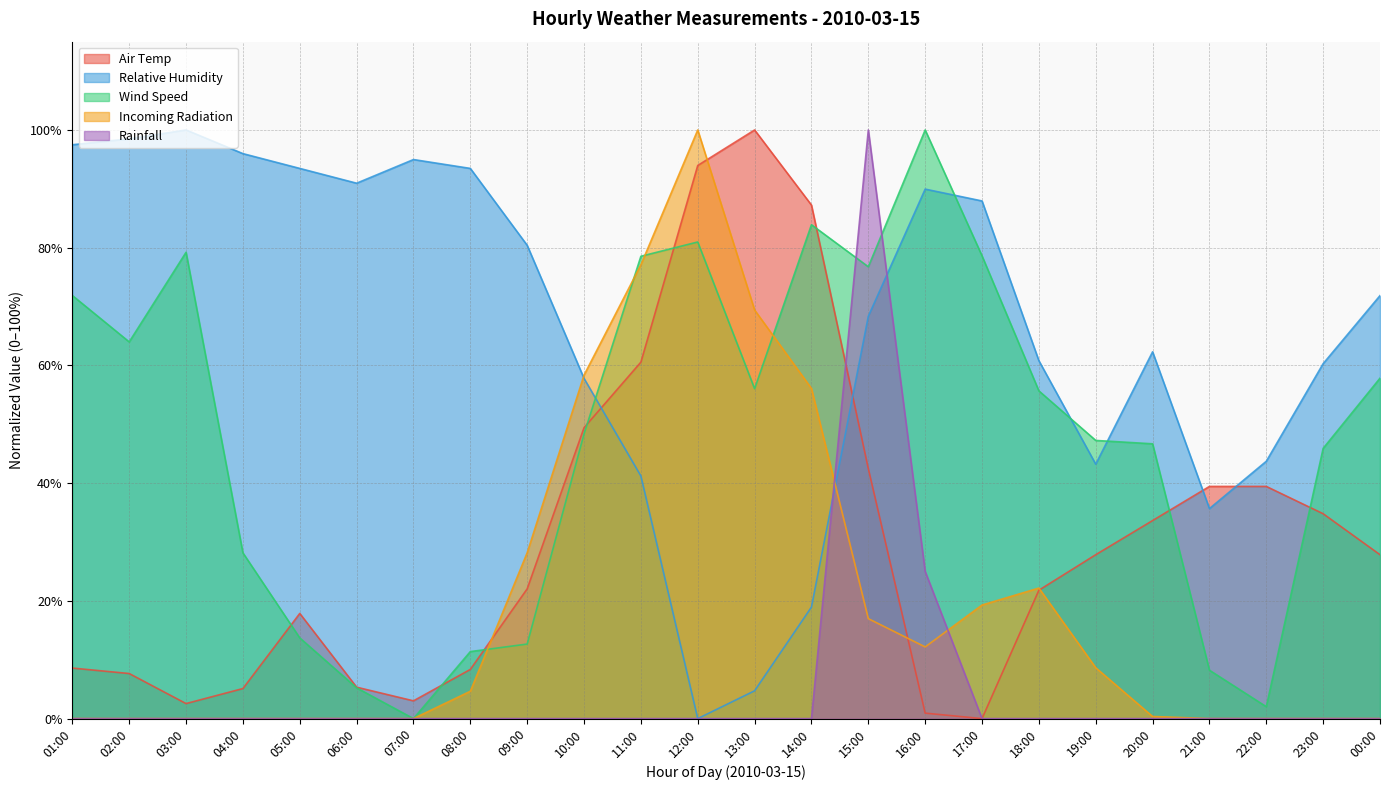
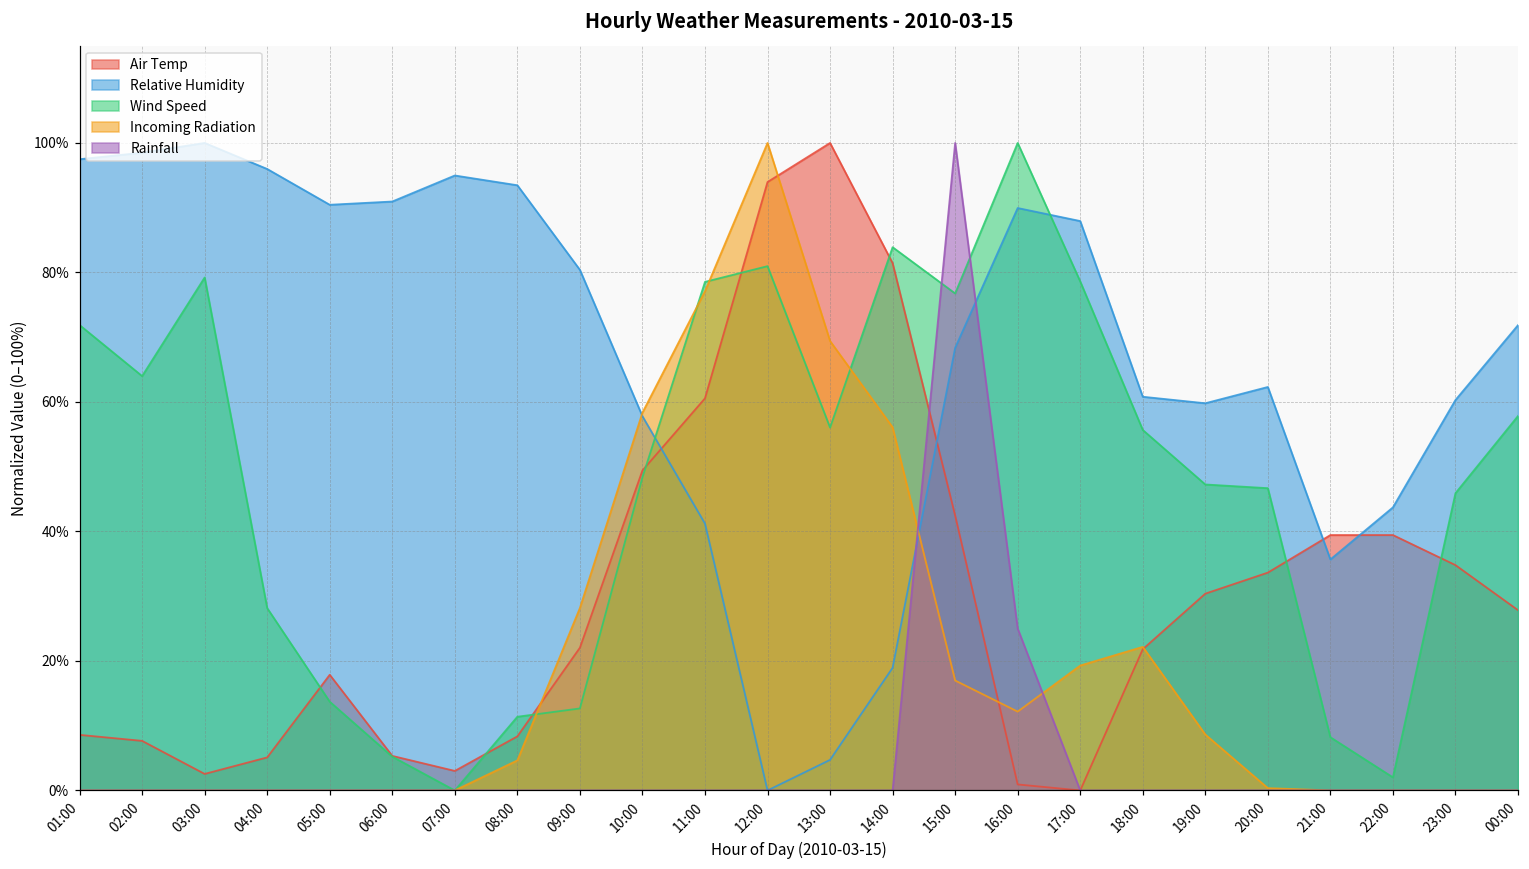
  {
    "Air Temp": {
      "01:00": "9%",
      "02:00": "8%",
      "03:00": "3%",
      "04:00": "5%",
      "05:00": "18%",
      "07:00": "3%",
      "08:00": "8%",
      "09:00": "22%",
      "10:00": "49%",
      "11:00": "61%",
      "12:00": "94%",
      "13:00": "100%",
-     "14:00": "87%",
+     "14:00": "81%",
      "15:00": "42%",
      "16:00": "1%",
-     "19:00": "28%",
+     "19:00": "30%",
      "20:00": "34%",
      "21:00": "39%",
      "22:00": "39%",
      "23:00": "35%",
      "00:00": "28%"
    },
    "Relative Humidity": {
      "01:00": "97%",
      "04:00": "96%",
-     "05:00": "93%",
+     "05:00": "90%",
      "06:00": "91%",
      "07:00": "95%",
      "08:00": "93%",
      "09:00": "80%",
      "10:00": "58%",
      "11:00": "41%",
      "13:00": "5%",
      "14:00": "19%",
      "15:00": "68%",
      "16:00": "90%",
      "17:00": "88%",
      "18:00": "61%",
-     "19:00": "43%",
+     "19:00": "60%",
      "20:00": "62%",
      "21:00": "36%",
      "22:00": "44%",
      "23:00": "60%",
      "00:00": "72%"
    },
    "Wind Speed": {
      "01:00": "72%",
      "02:00": "64%",
      "03:00": "79%",
      "04:00": "28%",
      "05:00": "14%",
      "08:00": "11%",
      "09:00": "13%",
      "10:00": "48%",
      "11:00": "79%",
      "12:00": "81%",
      "13:00": "56%",
      "14:00": "84%",
      "15:00": "77%",
      "16:00": "100%",
      "17:00": "79%",
      "18:00": "56%",
      "19:00": "47%",
      "20:00": "47%",
      "21:00": "8%",
      "22:00": "2%",
      "23:00": "46%",
      "00:00": "58%"
    },
    "Incoming Radiation": {
      "08:00": "5%",
      "09:00": "28%",
      "10:00": "58%",
      "11:00": "77%",
      "12:00": "100%",
      "13:00": "69%",
      "14:00": "56%",
      "15:00": "17%",
      "16:00": "12%",
      "17:00": "19%",
      "19:00": "9%"
    },
    "Rainfall": {
      "08:00": "0%",
      "09:00": "0%",
      "10:00": "0%",
      "11:00": "0%",
      "13:00": "0%",
      "14:00": "0%",
      "15:00": "100%",
      "16:00": "25%",
      "18:00": "0%",
      "19:00": "0%"
    }
  }
